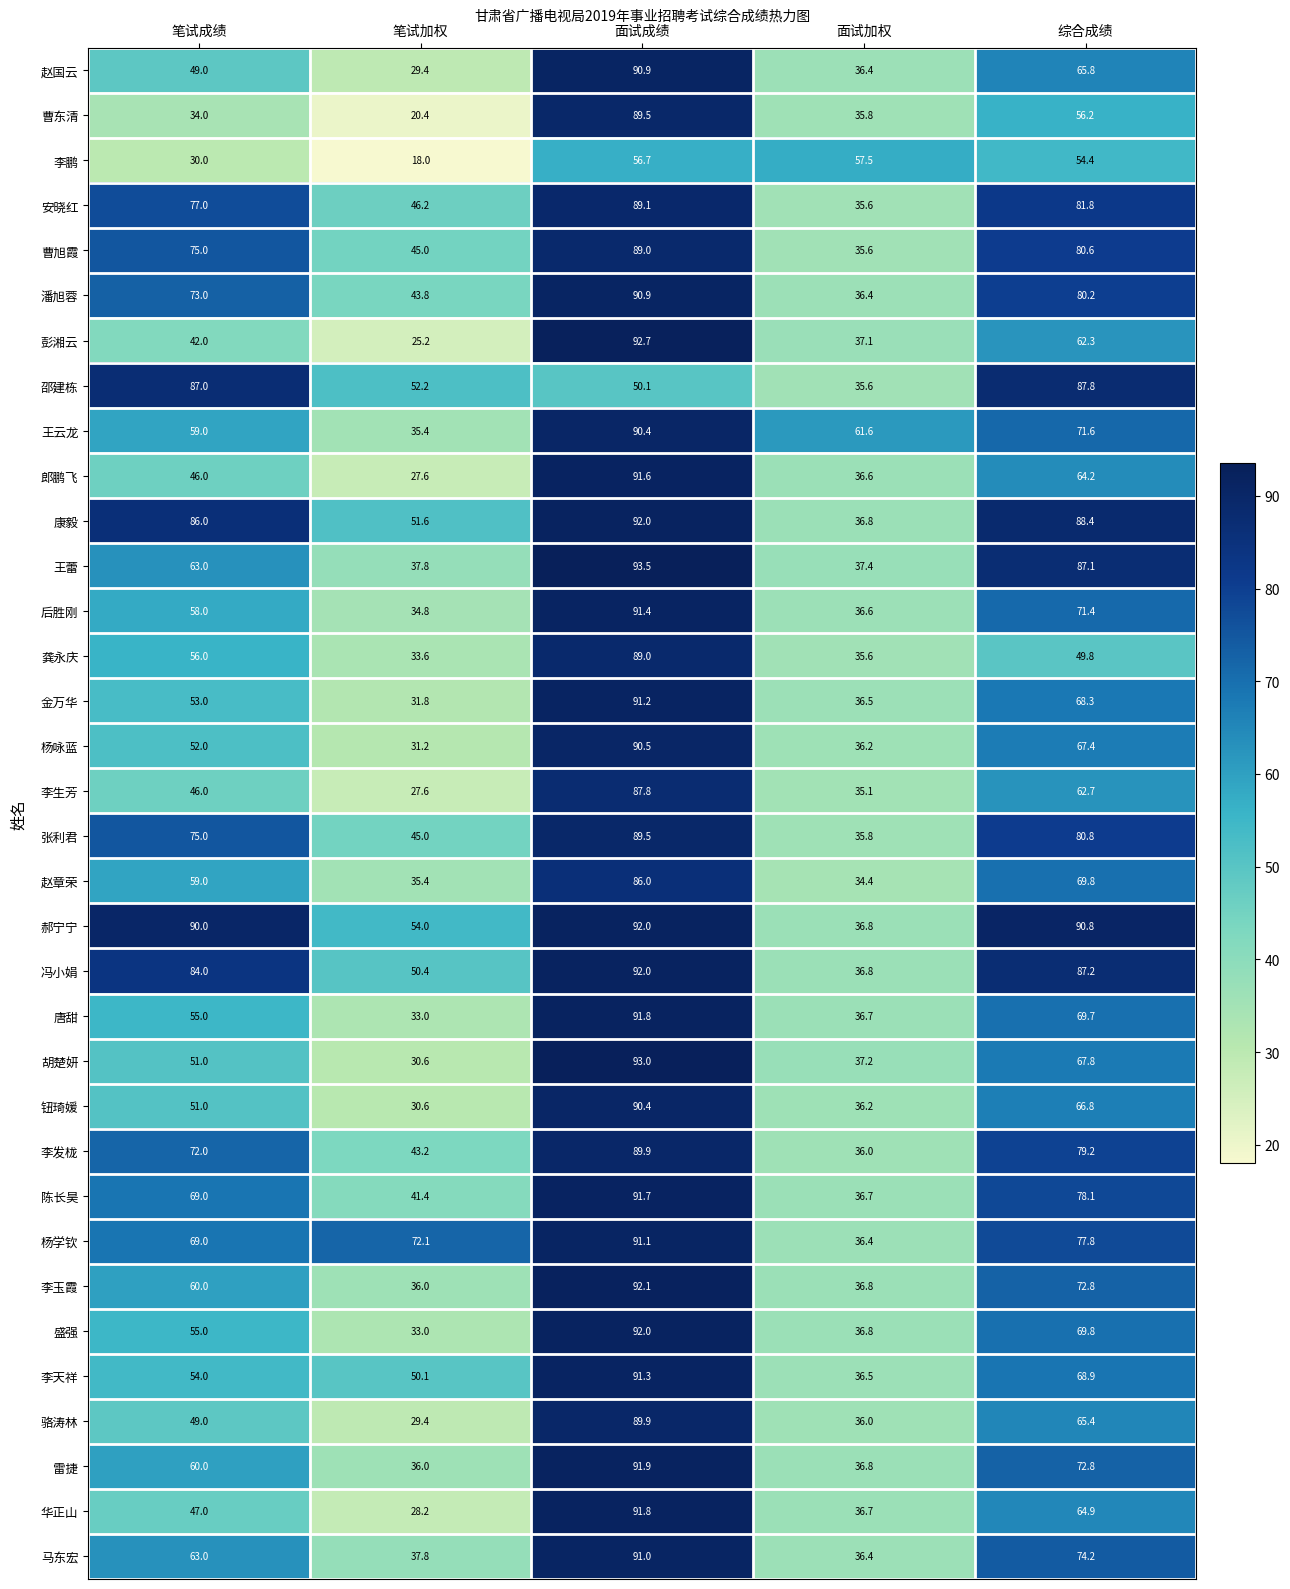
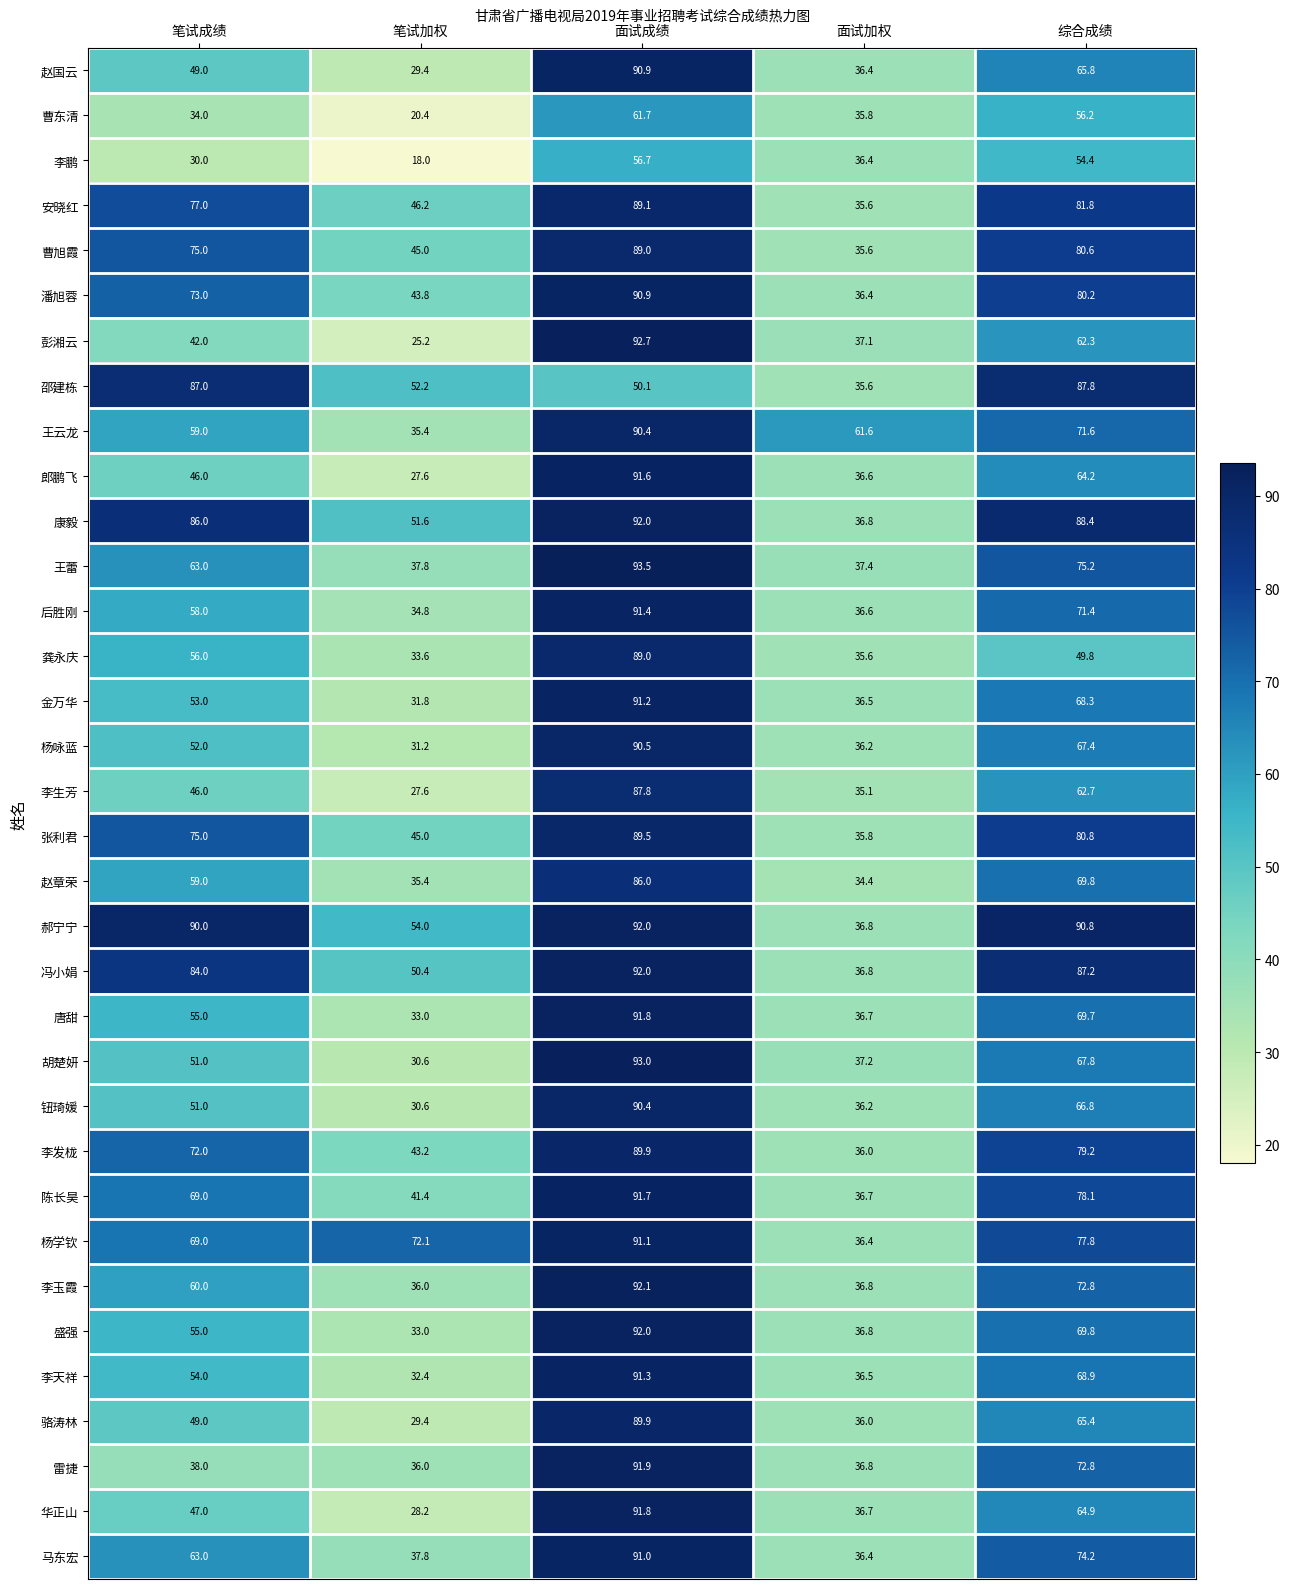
  {
    "赵国云": {
      "笔试成绩": 49.0,
      "笔试加权": 29.4,
      "面试成绩": 90.9,
      "面试加权": 36.4,
      "综合成绩": 65.8
    },
    "曹东清": {
      "笔试成绩": 34.0,
      "笔试加权": 20.4,
-     "面试成绩": 89.5,
+     "面试成绩": 61.7,
      "面试加权": 35.8,
      "综合成绩": 56.2
    },
    "李鹏": {
      "笔试成绩": 30.0,
      "笔试加权": 18.0,
      "面试成绩": 56.7,
-     "面试加权": 57.5,
+     "面试加权": 36.4,
      "综合成绩": 54.4
    },
    "安晓红": {
      "笔试成绩": 77.0,
      "笔试加权": 46.2,
      "面试成绩": 89.1,
      "面试加权": 35.6,
      "综合成绩": 81.8
    },
    "曹旭霞": {
      "笔试成绩": 75.0,
      "笔试加权": 45.0,
      "面试成绩": 89.0,
      "面试加权": 35.6,
      "综合成绩": 80.6
    },
    "潘旭蓉": {
      "笔试成绩": 73.0,
      "笔试加权": 43.8,
      "面试成绩": 90.9,
      "面试加权": 36.4,
      "综合成绩": 80.2
    },
    "彭湘云": {
      "笔试成绩": 42.0,
      "笔试加权": 25.2,
      "面试成绩": 92.7,
      "面试加权": 37.1,
      "综合成绩": 62.3
    },
    "邵建栋": {
      "笔试成绩": 87.0,
      "笔试加权": 52.2,
      "面试成绩": 50.1,
      "面试加权": 35.6,
      "综合成绩": 87.8
    },
    "王云龙": {
      "笔试成绩": 59.0,
      "笔试加权": 35.4,
      "面试成绩": 90.4,
      "面试加权": 61.6,
      "综合成绩": 71.6
    },
    "郎鹏飞": {
      "笔试成绩": 46.0,
      "笔试加权": 27.6,
      "面试成绩": 91.6,
      "面试加权": 36.6,
      "综合成绩": 64.2
    },
    "康毅": {
      "笔试成绩": 86.0,
      "笔试加权": 51.6,
      "面试成绩": 92.0,
      "面试加权": 36.8,
      "综合成绩": 88.4
    },
    "王蕾": {
      "笔试成绩": 63.0,
      "笔试加权": 37.8,
      "面试成绩": 93.5,
      "面试加权": 37.4,
-     "综合成绩": 87.1
+     "综合成绩": 75.2
    },
    "后胜刚": {
      "笔试成绩": 58.0,
      "笔试加权": 34.8,
      "面试成绩": 91.4,
      "面试加权": 36.6,
      "综合成绩": 71.4
    },
    "龚永庆": {
      "笔试成绩": 56.0,
      "笔试加权": 33.6,
      "面试成绩": 89.0,
      "面试加权": 35.6,
      "综合成绩": 49.8
    },
    "金万华": {
      "笔试成绩": 53.0,
      "笔试加权": 31.8,
      "面试成绩": 91.2,
      "面试加权": 36.5,
      "综合成绩": 68.3
    },
    "杨咏蓝": {
      "笔试成绩": 52.0,
      "笔试加权": 31.2,
      "面试成绩": 90.5,
      "面试加权": 36.2,
      "综合成绩": 67.4
    },
    "李生芳": {
      "笔试成绩": 46.0,
      "笔试加权": 27.6,
      "面试成绩": 87.8,
      "面试加权": 35.1,
      "综合成绩": 62.7
    },
    "张利君": {
      "笔试成绩": 75.0,
      "笔试加权": 45.0,
      "面试成绩": 89.5,
      "面试加权": 35.8,
      "综合成绩": 80.8
    },
    "赵章荣": {
      "笔试成绩": 59.0,
      "笔试加权": 35.4,
      "面试成绩": 86.0,
      "面试加权": 34.4,
      "综合成绩": 69.8
    },
    "郝宁宁": {
      "笔试成绩": 90.0,
      "笔试加权": 54.0,
      "面试成绩": 92.0,
      "面试加权": 36.8,
      "综合成绩": 90.8
    },
    "冯小娟": {
      "笔试成绩": 84.0,
      "笔试加权": 50.4,
      "面试成绩": 92.0,
      "面试加权": 36.8,
      "综合成绩": 87.2
    },
    "唐甜": {
      "笔试成绩": 55.0,
      "笔试加权": 33.0,
      "面试成绩": 91.8,
      "面试加权": 36.7,
      "综合成绩": 69.7
    },
    "胡楚妍": {
      "笔试成绩": 51.0,
      "笔试加权": 30.6,
      "面试成绩": 93.0,
      "面试加权": 37.2,
      "综合成绩": 67.8
    },
    "钮琦媛": {
      "笔试成绩": 51.0,
      "笔试加权": 30.6,
      "面试成绩": 90.4,
      "面试加权": 36.2,
      "综合成绩": 66.8
    },
    "李发栊": {
      "笔试成绩": 72.0,
      "笔试加权": 43.2,
      "面试成绩": 89.9,
      "面试加权": 36.0,
      "综合成绩": 79.2
    },
    "陈长昊": {
      "笔试成绩": 69.0,
      "笔试加权": 41.4,
      "面试成绩": 91.7,
      "面试加权": 36.7,
      "综合成绩": 78.1
    },
    "杨学钦": {
      "笔试成绩": 69.0,
      "笔试加权": 72.1,
      "面试成绩": 91.1,
      "面试加权": 36.4,
      "综合成绩": 77.8
    },
    "李玉霞": {
      "笔试成绩": 60.0,
      "笔试加权": 36.0,
      "面试成绩": 92.1,
      "面试加权": 36.8,
      "综合成绩": 72.8
    },
    "盛强": {
      "笔试成绩": 55.0,
      "笔试加权": 33.0,
      "面试成绩": 92.0,
      "面试加权": 36.8,
      "综合成绩": 69.8
    },
    "李天祥": {
      "笔试成绩": 54.0,
-     "笔试加权": 50.1,
+     "笔试加权": 32.4,
      "面试成绩": 91.3,
      "面试加权": 36.5,
      "综合成绩": 68.9
    },
    "骆涛林": {
      "笔试成绩": 49.0,
      "笔试加权": 29.4,
      "面试成绩": 89.9,
      "面试加权": 36.0,
      "综合成绩": 65.4
    },
    "雷捷": {
-     "笔试成绩": 60.0,
+     "笔试成绩": 38.0,
      "笔试加权": 36.0,
      "面试成绩": 91.9,
      "面试加权": 36.8,
      "综合成绩": 72.8
    },
    "华正山": {
      "笔试成绩": 47.0,
      "笔试加权": 28.2,
      "面试成绩": 91.8,
      "面试加权": 36.7,
      "综合成绩": 64.9
    },
    "马东宏": {
      "笔试成绩": 63.0,
      "笔试加权": 37.8,
      "面试成绩": 91.0,
      "面试加权": 36.4,
      "综合成绩": 74.2
    }
  }
